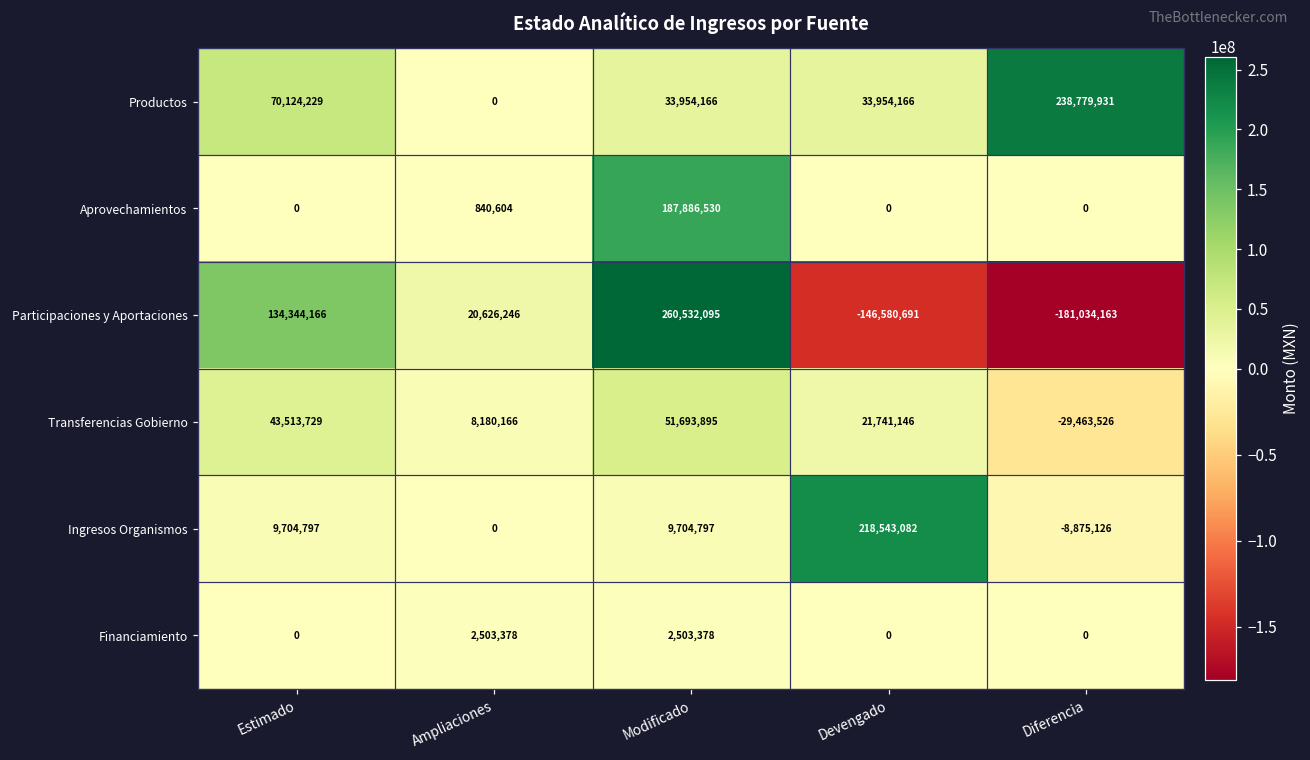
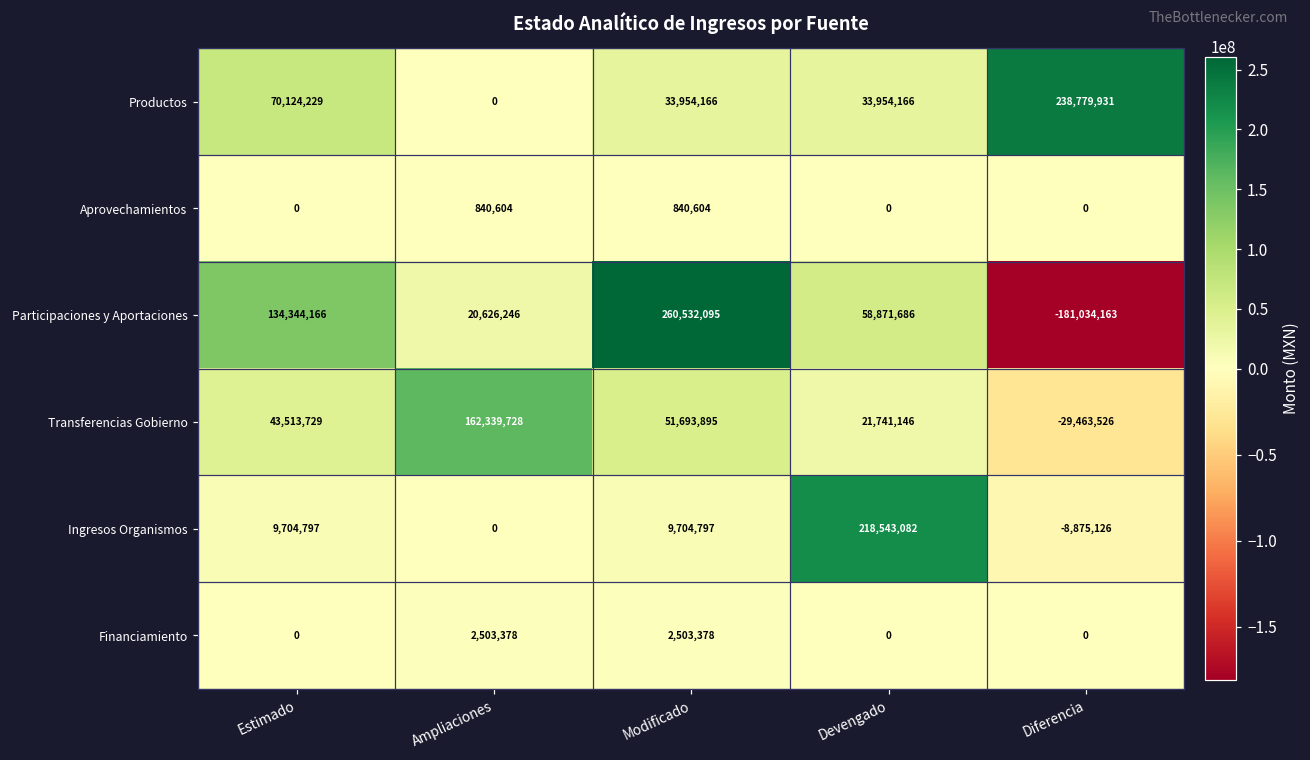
  {
    "Productos": {
      "Estimado": "70,124,229",
      "Ampliaciones": "0",
      "Modificado": "33,954,166",
      "Devengado": "33,954,166",
      "Diferencia": "238,779,931"
    },
    "Aprovechamientos": {
      "Estimado": "0",
      "Ampliaciones": "840,604",
-     "Modificado": "187,886,530",
+     "Modificado": "840,604",
      "Devengado": "0",
      "Diferencia": "0"
    },
    "Participaciones y Aportaciones": {
      "Estimado": "134,344,166",
      "Ampliaciones": "20,626,246",
      "Modificado": "260,532,095",
-     "Devengado": "-146,580,691",
+     "Devengado": "58,871,686",
      "Diferencia": "-181,034,163"
    },
    "Transferencias Gobierno": {
      "Estimado": "43,513,729",
-     "Ampliaciones": "8,180,166",
+     "Ampliaciones": "162,339,728",
      "Modificado": "51,693,895",
      "Devengado": "21,741,146",
      "Diferencia": "-29,463,526"
    },
    "Ingresos Organismos": {
      "Estimado": "9,704,797",
      "Ampliaciones": "0",
      "Modificado": "9,704,797",
      "Devengado": "218,543,082",
      "Diferencia": "-8,875,126"
    },
    "Financiamiento": {
      "Estimado": "0",
      "Ampliaciones": "2,503,378",
      "Modificado": "2,503,378",
      "Devengado": "0",
      "Diferencia": "0"
    }
  }
